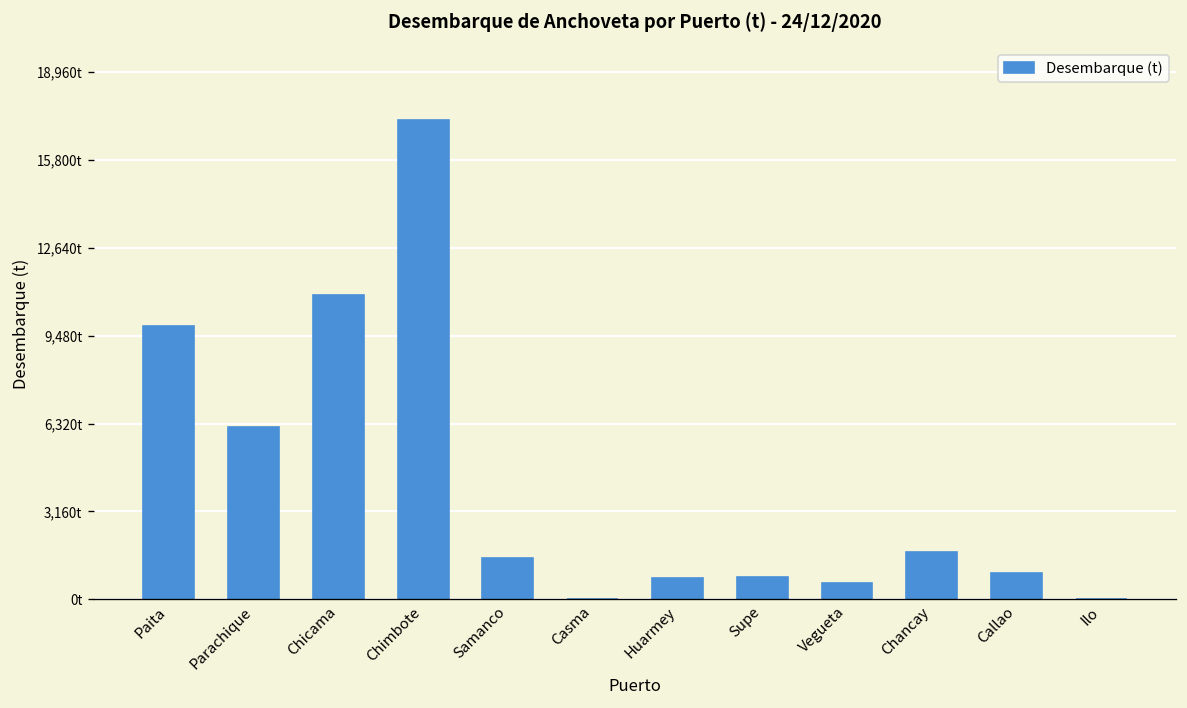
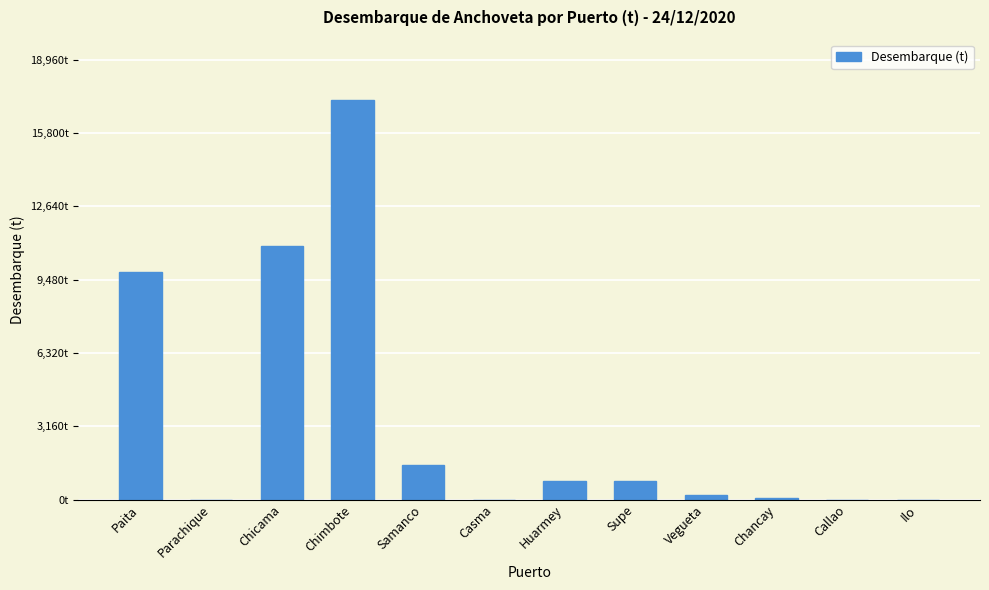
  {
    "Paita": "9,800t",
-   "Parachique": "6,200t",
+   "Parachique": "0t",
    "Chicama": "10,900t",
    "Chimbote": "17,200t",
    "Samanco": "1,500t",
    "Casma": "0t",
    "Huarmey": "800t",
    "Supe": "800t",
-   "Vegueta": "600t",
-   "Chancay": "1,700t",
-   "Callao": "1,000t",
+   "Vegueta": "200t",
+   "Chancay": "0t",
+   "Callao": "0t",
    "Ilo": "0t"
  }
